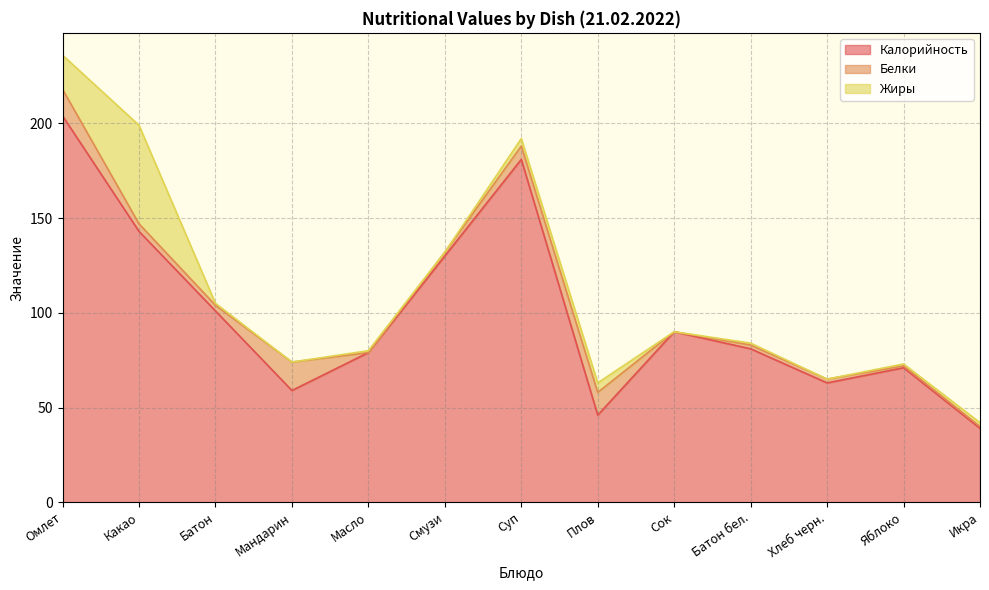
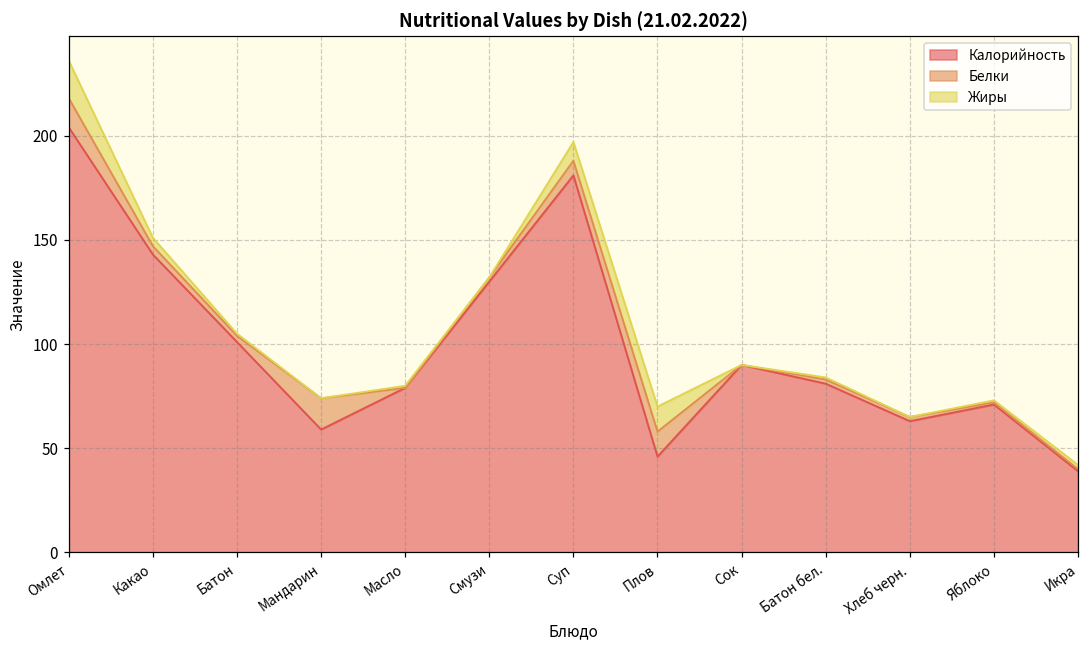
  {
    "Жиры": {
      "Омлет": 18,
-     "Какао": 52,
-     "Суп": 4,
-     "Плов": 5,
+     "Какао": 4,
+     "Суп": 9,
+     "Плов": 12,
      "Икра": 2
    }
  }
